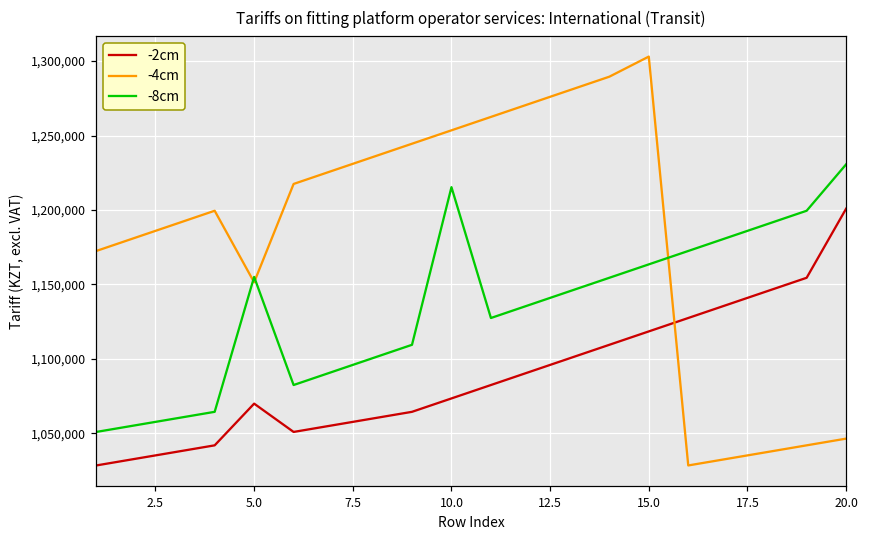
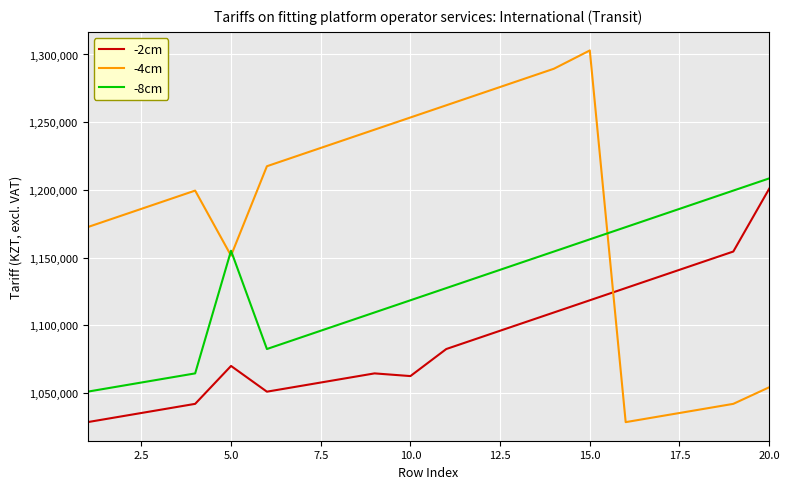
  {
    "-2cm": {
      "5.0": "1,070,000",
-     "10.0": "1,073,000",
+     "10.0": "1,062,000",
      "15.0": "1,118,000",
      "20.0": "1,201,000"
    },
    "-4cm": {
      "5.0": "1,151,000",
      "10.0": "1,253,000",
      "15.0": "1,303,000",
-     "20.0": "1,046,000"
+     "20.0": "1,054,000"
    },
    "-8cm": {
      "5.0": "1,155,000",
-     "10.0": "1,215,000",
+     "10.0": "1,118,000",
      "15.0": "1,163,000",
-     "20.0": "1,231,000"
+     "20.0": "1,208,000"
    }
  }
